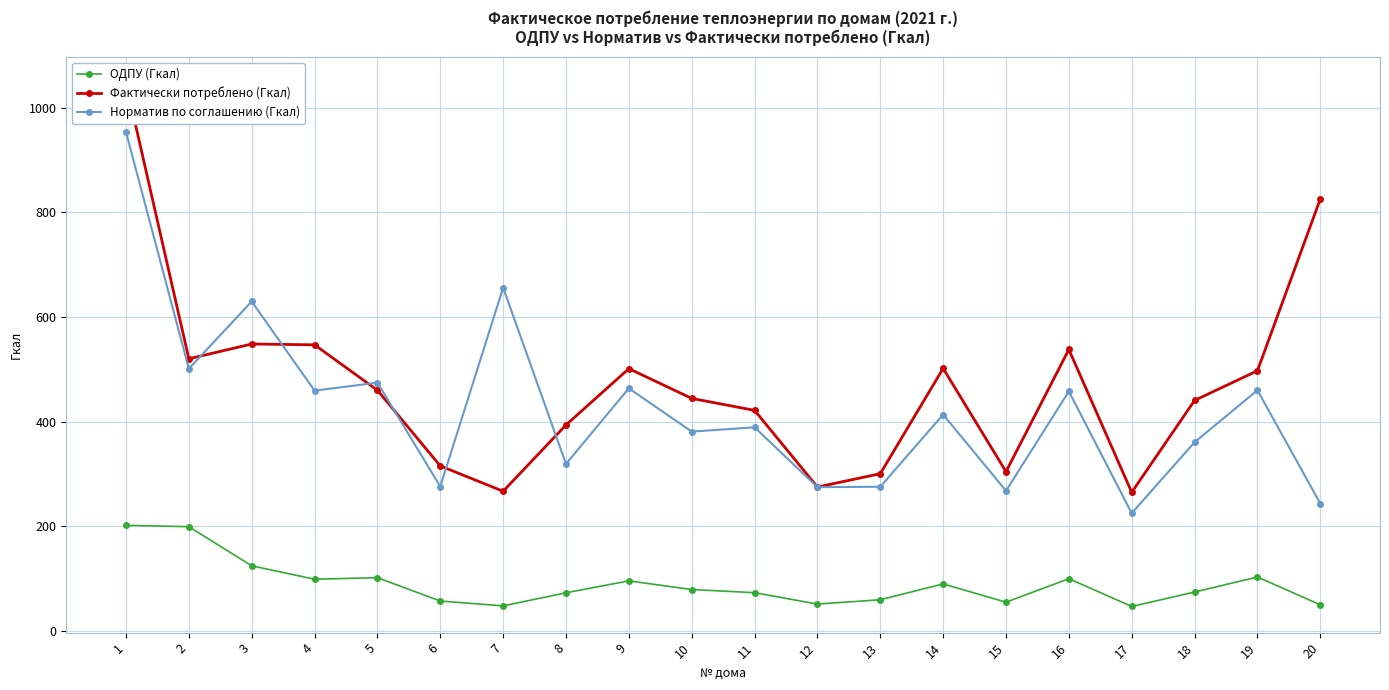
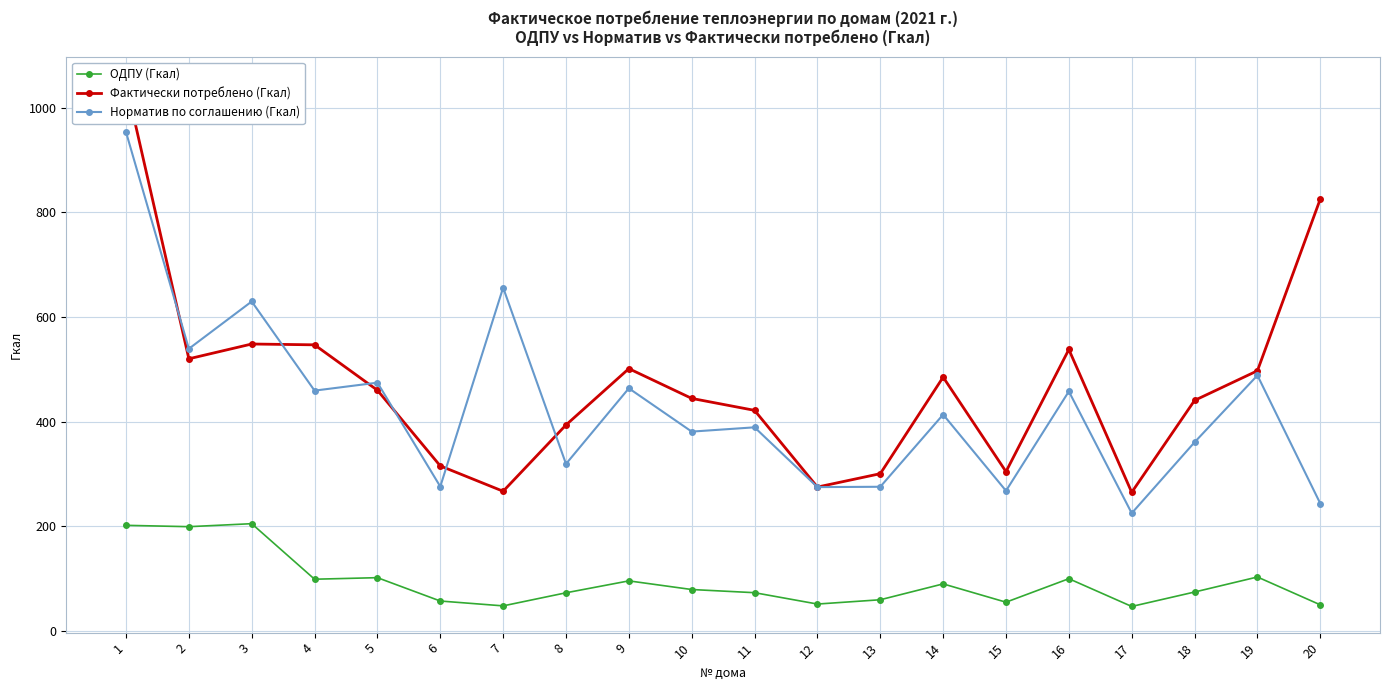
  {
    "ОДПУ (Гкал)": {
      "1": 200,
      "2": 200,
-     "3": 120,
+     "3": 210,
      "4": 100,
      "5": 100,
      "6": 60,
      "7": 50,
      "8": 70,
      "9": 100,
      "10": 80,
      "11": 70,
      "12": 50,
      "13": 60,
      "14": 90,
      "15": 50,
      "16": 100,
      "17": 50,
      "18": 70,
      "19": 100,
      "20": 50
    },
    "Фактически потреблено (Гкал)": {
      "2": 520,
      "3": 550,
      "4": 550,
      "5": 460,
      "6": 320,
      "7": 270,
      "8": 390,
      "9": 500,
      "10": 440,
      "11": 420,
      "13": 300,
-     "14": 500,
+     "14": 490,
      "15": 300,
      "16": 540,
      "17": 270,
      "18": 440,
      "19": 500,
      "20": 830
    },
    "Норматив по соглашению (Гкал)": {
      "1": 950,
-     "2": 500,
+     "2": 540,
      "3": 630,
      "4": 460,
      "5": 470,
      "6": 280,
      "7": 660,
      "8": 320,
      "9": 460,
      "10": 380,
      "11": 390,
      "13": 280,
      "14": 410,
      "15": 270,
      "16": 460,
      "17": 230,
      "18": 360,
-     "19": 460,
+     "19": 490,
      "20": 240
    }
  }
